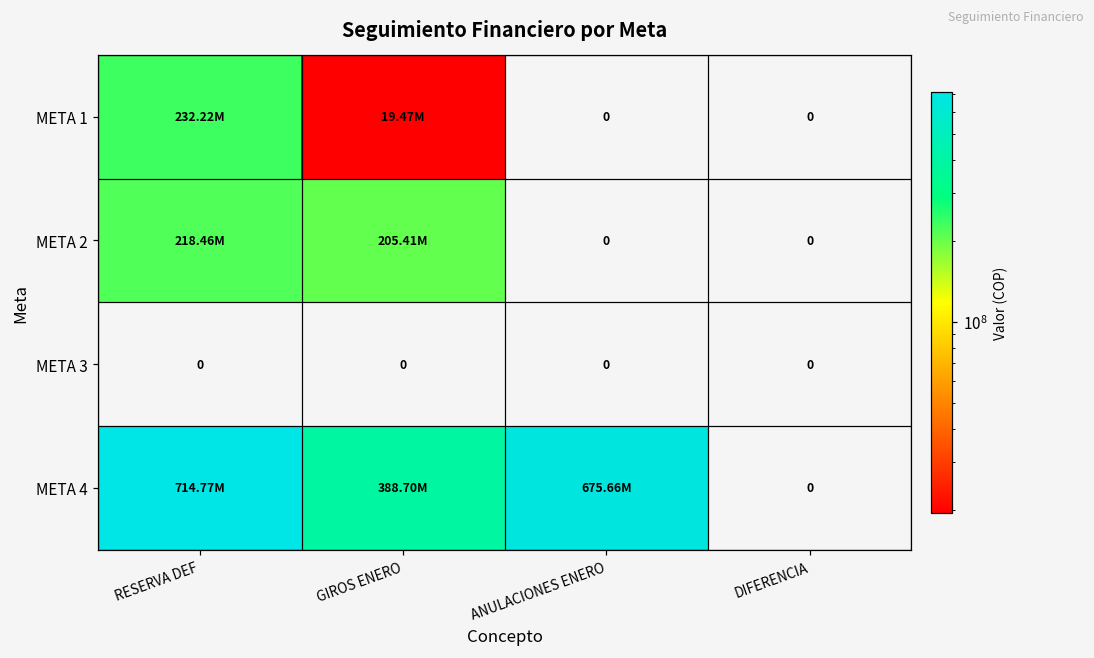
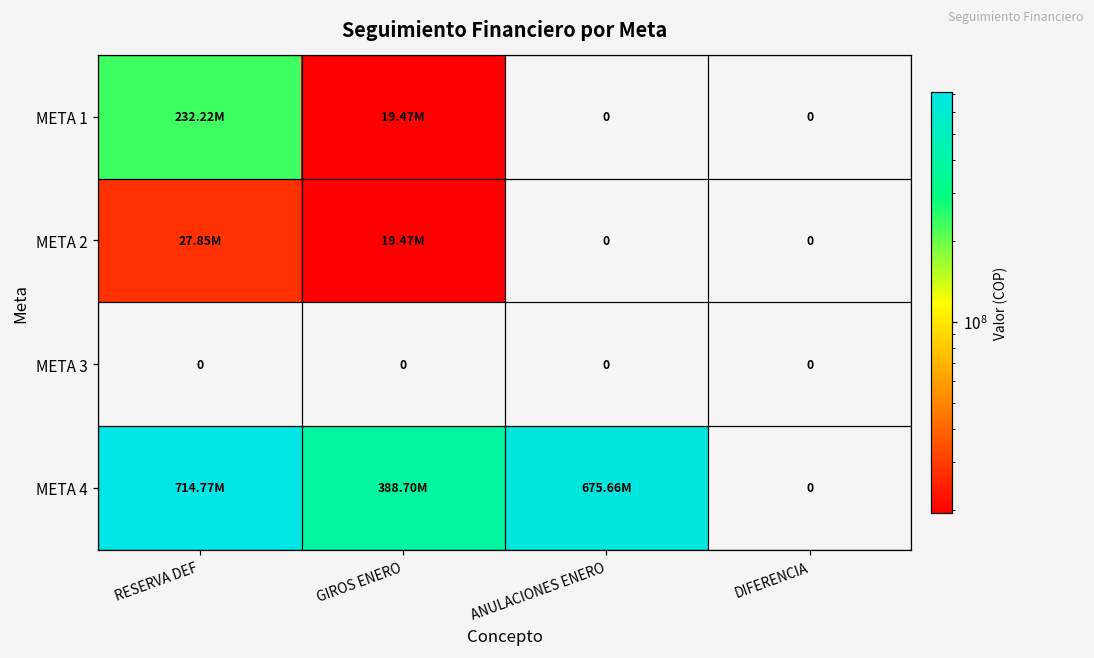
  {
    "META 1": {
      "RESERVA DEF": "232.22M",
      "GIROS ENERO": "19.47M",
      "ANULACIONES ENERO": "0",
      "DIFERENCIA": "0"
    },
    "META 2": {
-     "RESERVA DEF": "218.46M",
-     "GIROS ENERO": "205.41M",
+     "RESERVA DEF": "27.85M",
+     "GIROS ENERO": "19.47M",
      "ANULACIONES ENERO": "0",
      "DIFERENCIA": "0"
    },
    "META 3": {
      "RESERVA DEF": "0",
      "GIROS ENERO": "0",
      "ANULACIONES ENERO": "0",
      "DIFERENCIA": "0"
    },
    "META 4": {
      "RESERVA DEF": "714.77M",
      "GIROS ENERO": "388.70M",
      "ANULACIONES ENERO": "675.66M",
      "DIFERENCIA": "0"
    }
  }
